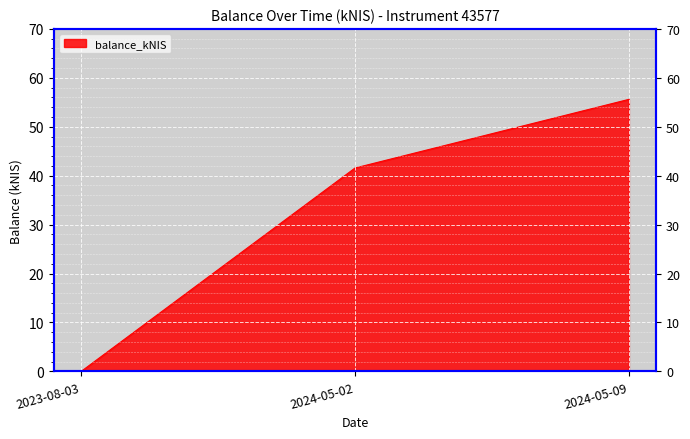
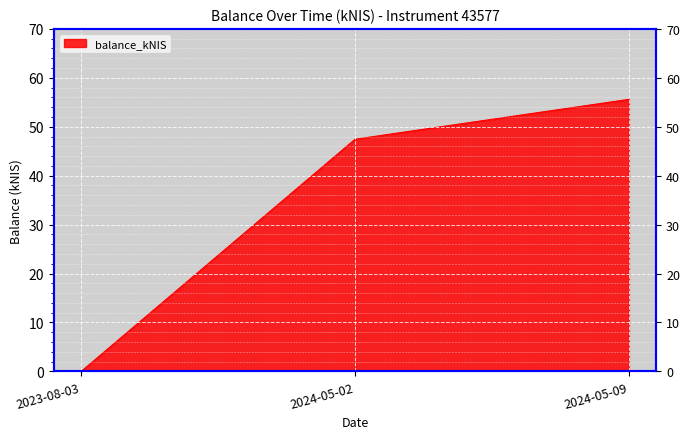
  {
    "2023-08-03": 0,
-   "2024-05-02": 42,
+   "2024-05-02": 47,
    "2024-05-09": 56
  }
